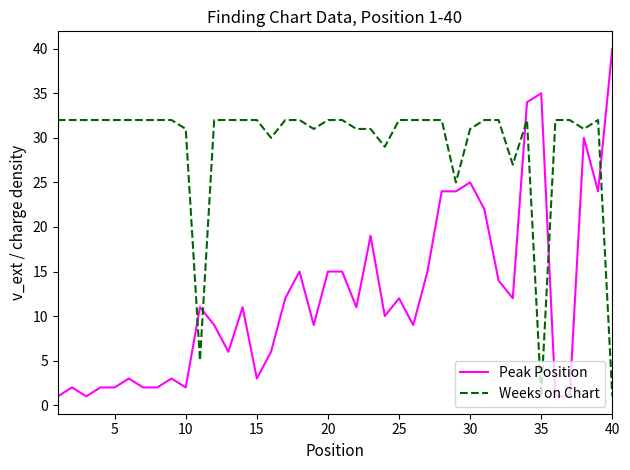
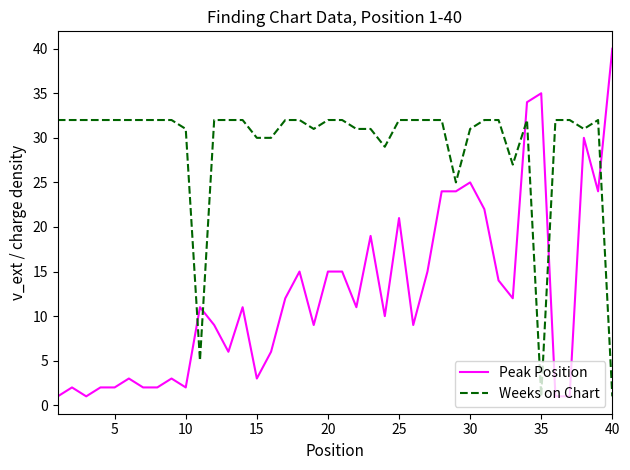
  {
    "Peak Position": {
      "5": 2,
      "10": 2,
      "15": 3,
      "20": 15,
-     "25": 12,
+     "25": 21,
      "30": 25,
      "35": 35,
      "40": 40
    },
    "Weeks on Chart": {
      "5": 32,
      "10": 31,
-     "15": 32,
+     "15": 30,
      "20": 32,
      "25": 32,
      "30": 31,
      "40": 1
    }
  }
